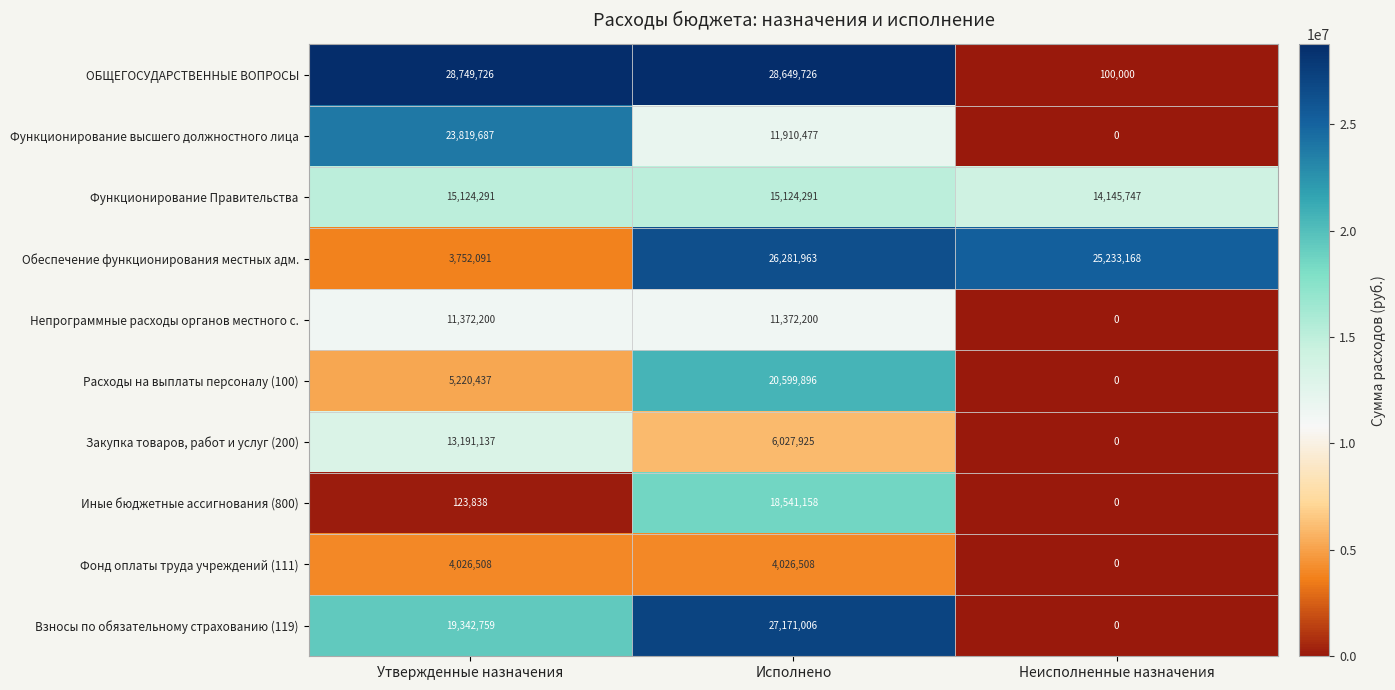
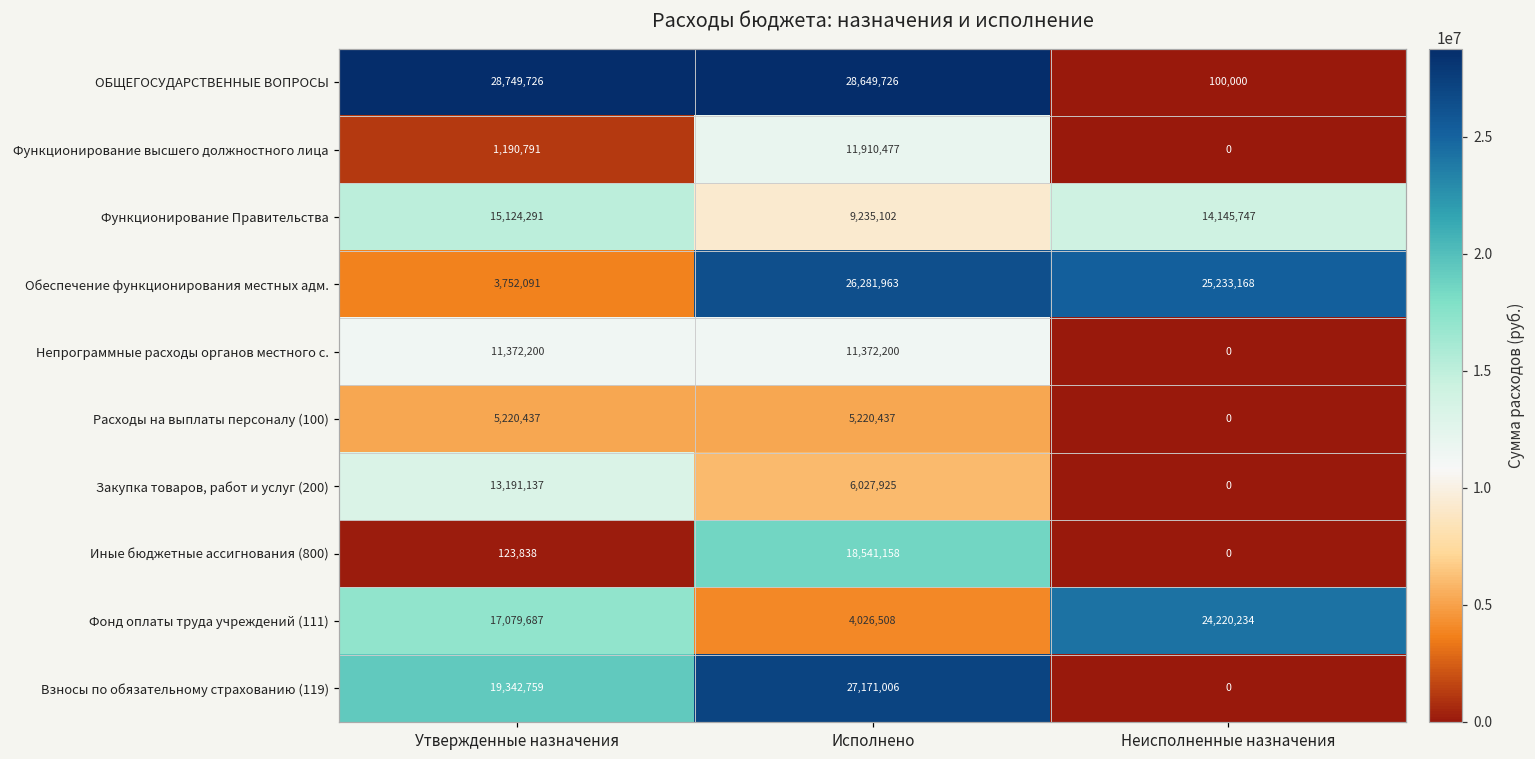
  {
    "ОБЩЕГОСУДАРСТВЕННЫЕ ВОПРОСЫ": {
      "Утвержденные назначения": "28,749,726",
      "Исполнено": "28,649,726",
      "Неисполненные назначения": "100,000"
    },
    "Функционирование высшего должностного лица": {
-     "Утвержденные назначения": "23,819,687",
+     "Утвержденные назначения": "1,190,791",
      "Исполнено": "11,910,477",
      "Неисполненные назначения": "0"
    },
    "Функционирование Правительства": {
      "Утвержденные назначения": "15,124,291",
-     "Исполнено": "15,124,291",
+     "Исполнено": "9,235,102",
      "Неисполненные назначения": "14,145,747"
    },
    "Обеспечение функционирования местных адм.": {
      "Утвержденные назначения": "3,752,091",
      "Исполнено": "26,281,963",
      "Неисполненные назначения": "25,233,168"
    },
    "Непрограммные расходы органов местного с.": {
      "Утвержденные назначения": "11,372,200",
      "Исполнено": "11,372,200",
      "Неисполненные назначения": "0"
    },
    "Расходы на выплаты персоналу (100)": {
      "Утвержденные назначения": "5,220,437",
-     "Исполнено": "20,599,896",
+     "Исполнено": "5,220,437",
      "Неисполненные назначения": "0"
    },
    "Закупка товаров, работ и услуг (200)": {
      "Утвержденные назначения": "13,191,137",
      "Исполнено": "6,027,925",
      "Неисполненные назначения": "0"
    },
    "Иные бюджетные ассигнования (800)": {
      "Утвержденные назначения": "123,838",
      "Исполнено": "18,541,158",
      "Неисполненные назначения": "0"
    },
    "Фонд оплаты труда учреждений (111)": {
-     "Утвержденные назначения": "4,026,508",
+     "Утвержденные назначения": "17,079,687",
      "Исполнено": "4,026,508",
-     "Неисполненные назначения": "0"
+     "Неисполненные назначения": "24,220,234"
    },
    "Взносы по обязательному страхованию (119)": {
      "Утвержденные назначения": "19,342,759",
      "Исполнено": "27,171,006",
      "Неисполненные назначения": "0"
    }
  }
